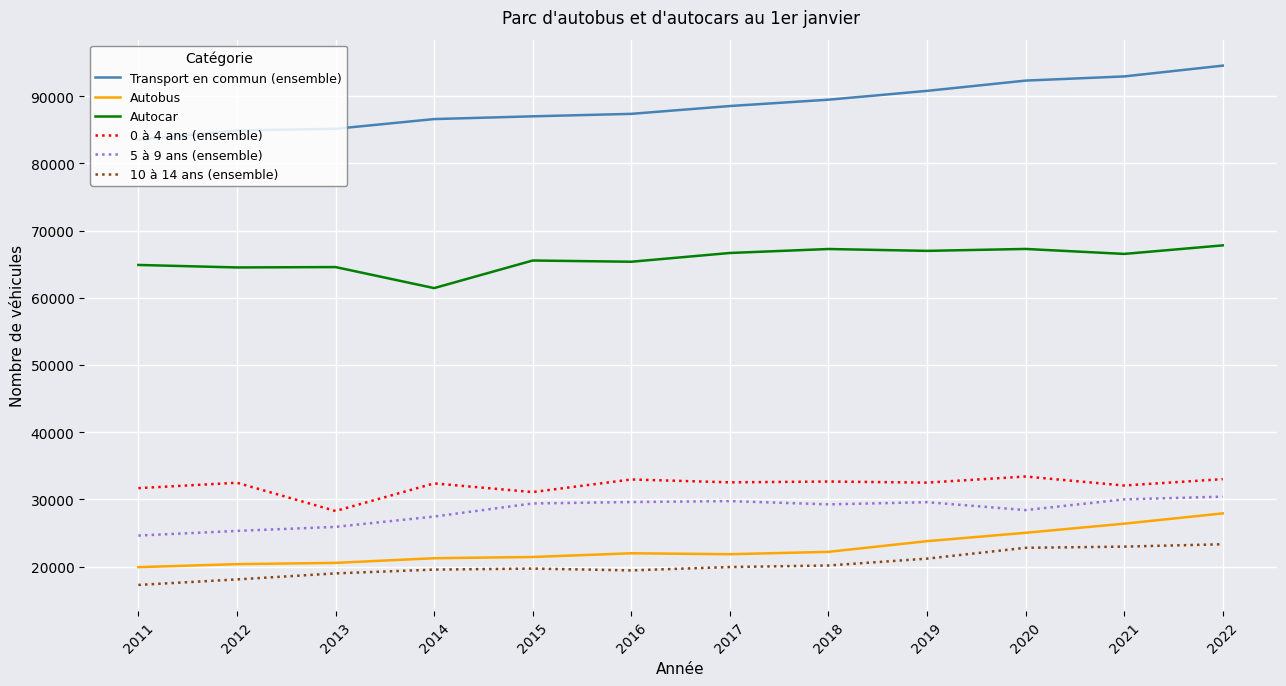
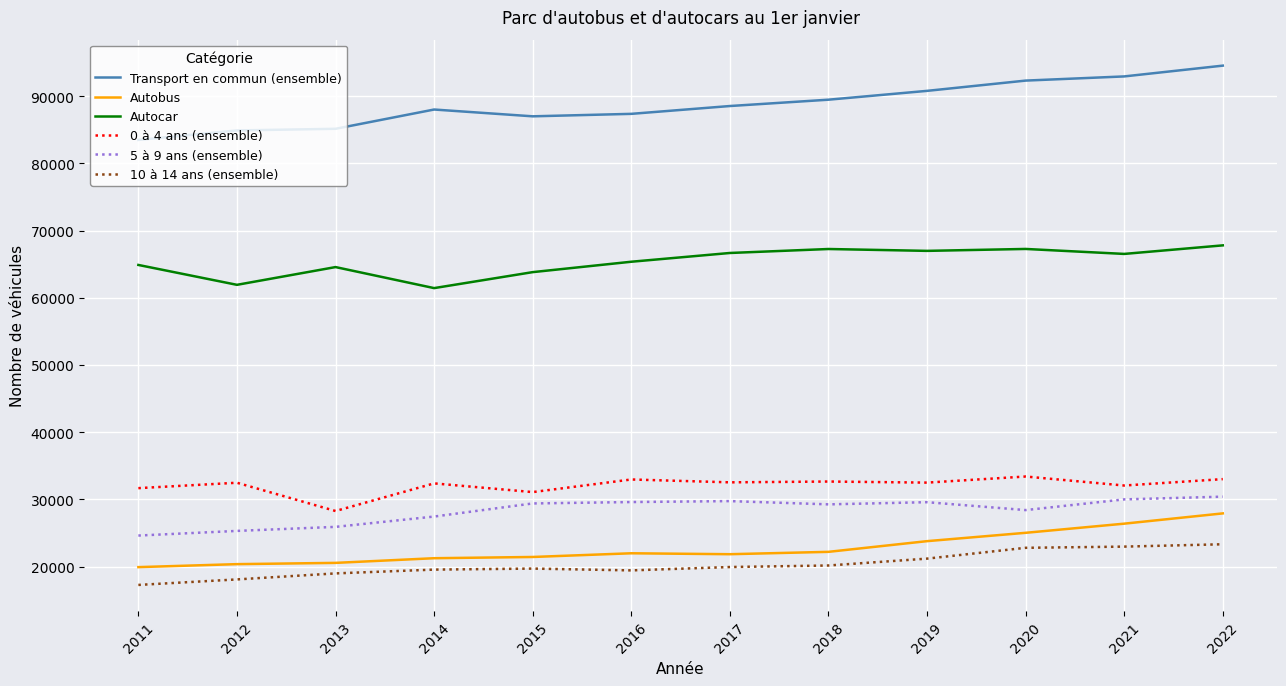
  {
    "Transport en commun (ensemble)": {
-     "2014": 87000,
+     "2014": 88000,
      "2015": 87000,
      "2016": 87000,
      "2017": 89000,
      "2018": 89000,
      "2019": 91000,
      "2020": 92000,
      "2021": 93000,
      "2022": 95000
    },
    "Autobus": {
      "2011": 20000,
      "2012": 20000,
      "2013": 21000,
      "2014": 21000,
      "2015": 21000,
      "2016": 22000,
      "2017": 22000,
      "2018": 22000,
      "2019": 24000,
      "2020": 25000,
      "2021": 26000,
      "2022": 28000
    },
    "Autocar": {
      "2011": 65000,
-     "2012": 65000,
+     "2012": 62000,
      "2013": 65000,
      "2014": 61000,
-     "2015": 66000,
+     "2015": 64000,
      "2016": 65000,
      "2017": 67000,
      "2018": 67000,
      "2019": 67000,
      "2020": 67000,
      "2021": 67000,
      "2022": 68000
    },
    "0 à 4 ans (ensemble)": {
      "2011": 32000,
      "2012": 32000,
      "2013": 28000,
      "2014": 32000,
      "2015": 31000,
      "2016": 33000,
      "2017": 33000,
      "2018": 33000,
      "2019": 33000,
      "2020": 33000,
      "2021": 32000,
      "2022": 33000
    },
    "5 à 9 ans (ensemble)": {
      "2011": 25000,
      "2012": 25000,
      "2013": 26000,
      "2014": 27000,
      "2015": 29000,
      "2016": 30000,
      "2017": 30000,
      "2018": 29000,
      "2019": 30000,
      "2020": 28000,
      "2021": 30000,
      "2022": 30000
    },
    "10 à 14 ans (ensemble)": {
      "2011": 17000,
      "2012": 18000,
      "2013": 19000,
      "2014": 20000,
      "2015": 20000,
      "2016": 19000,
      "2017": 20000,
      "2018": 20000,
      "2019": 21000,
      "2020": 23000,
      "2021": 23000,
      "2022": 23000
    }
  }
